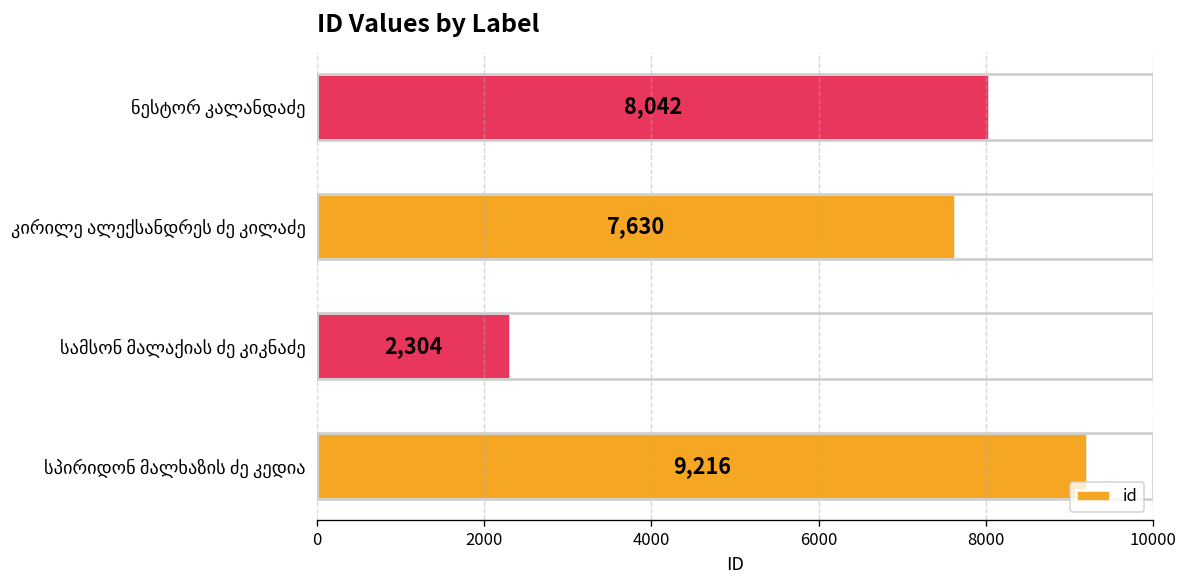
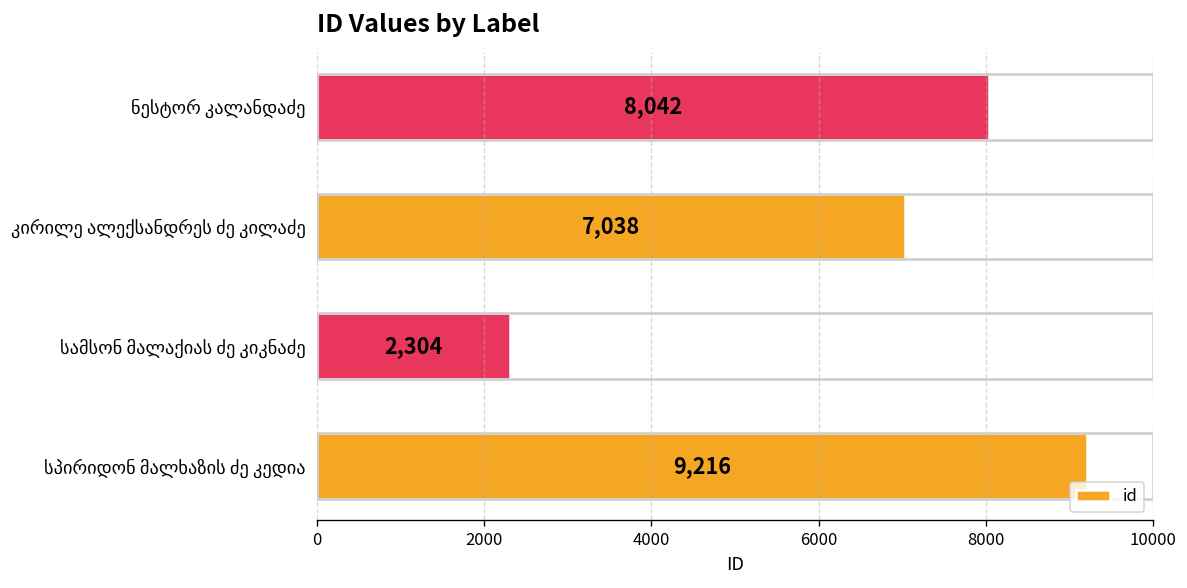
  {
    "ნესტორ კალანდაძე": "8,042",
-   "კირილე ალექსანდრეს ძე კილაძე": "7,630",
+   "კირილე ალექსანდრეს ძე კილაძე": "7,038",
    "სამსონ მალაქიას ძე კიკნაძე": "2,304",
    "სპირიდონ მალხაზის ძე კედია": "9,216"
  }
